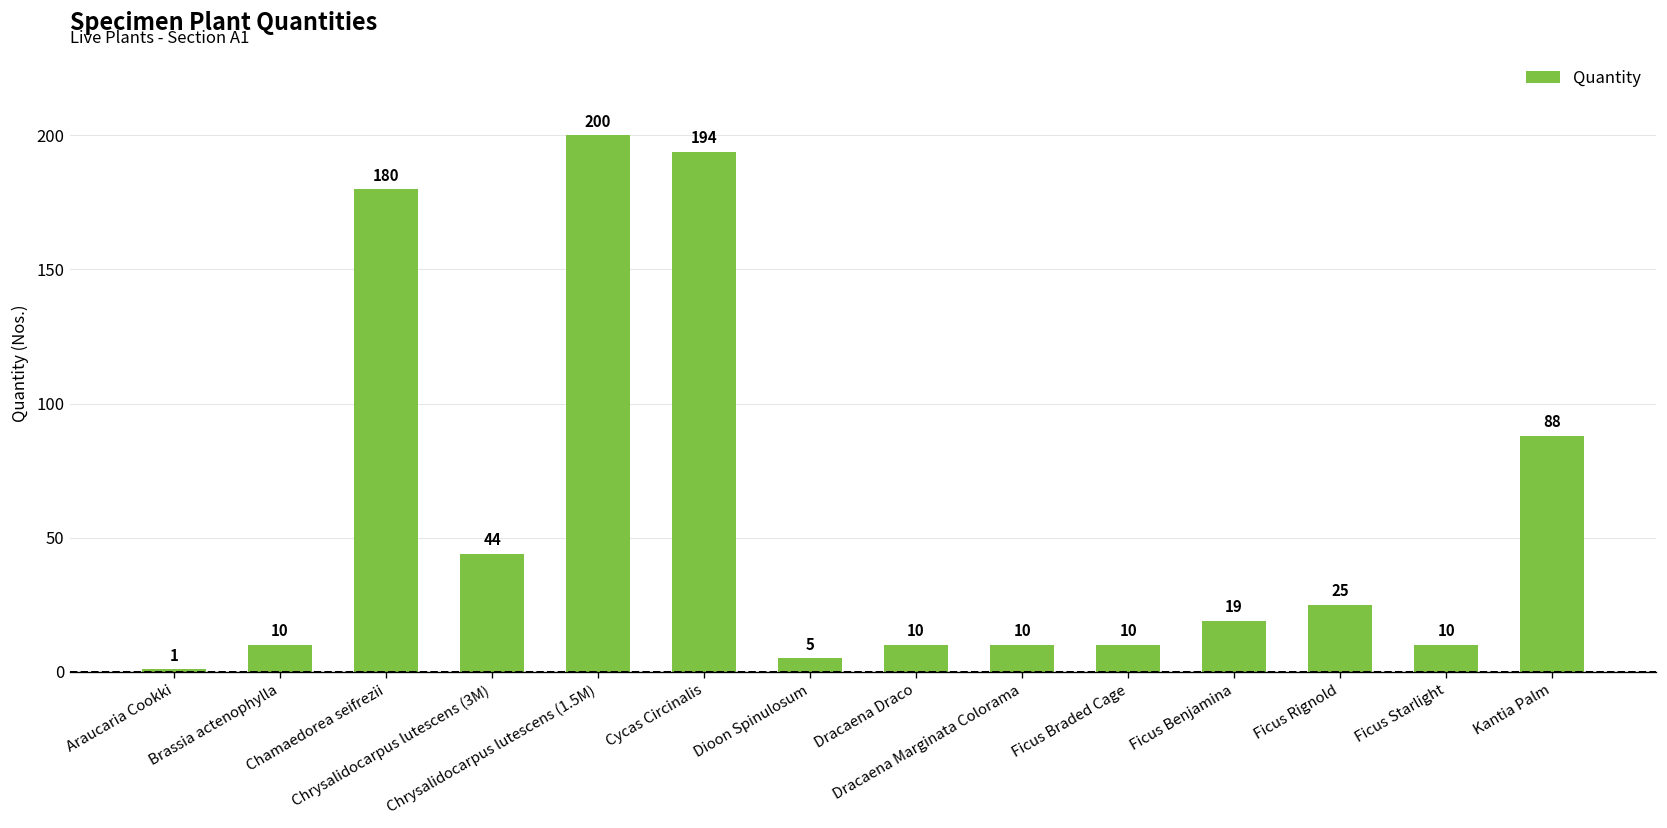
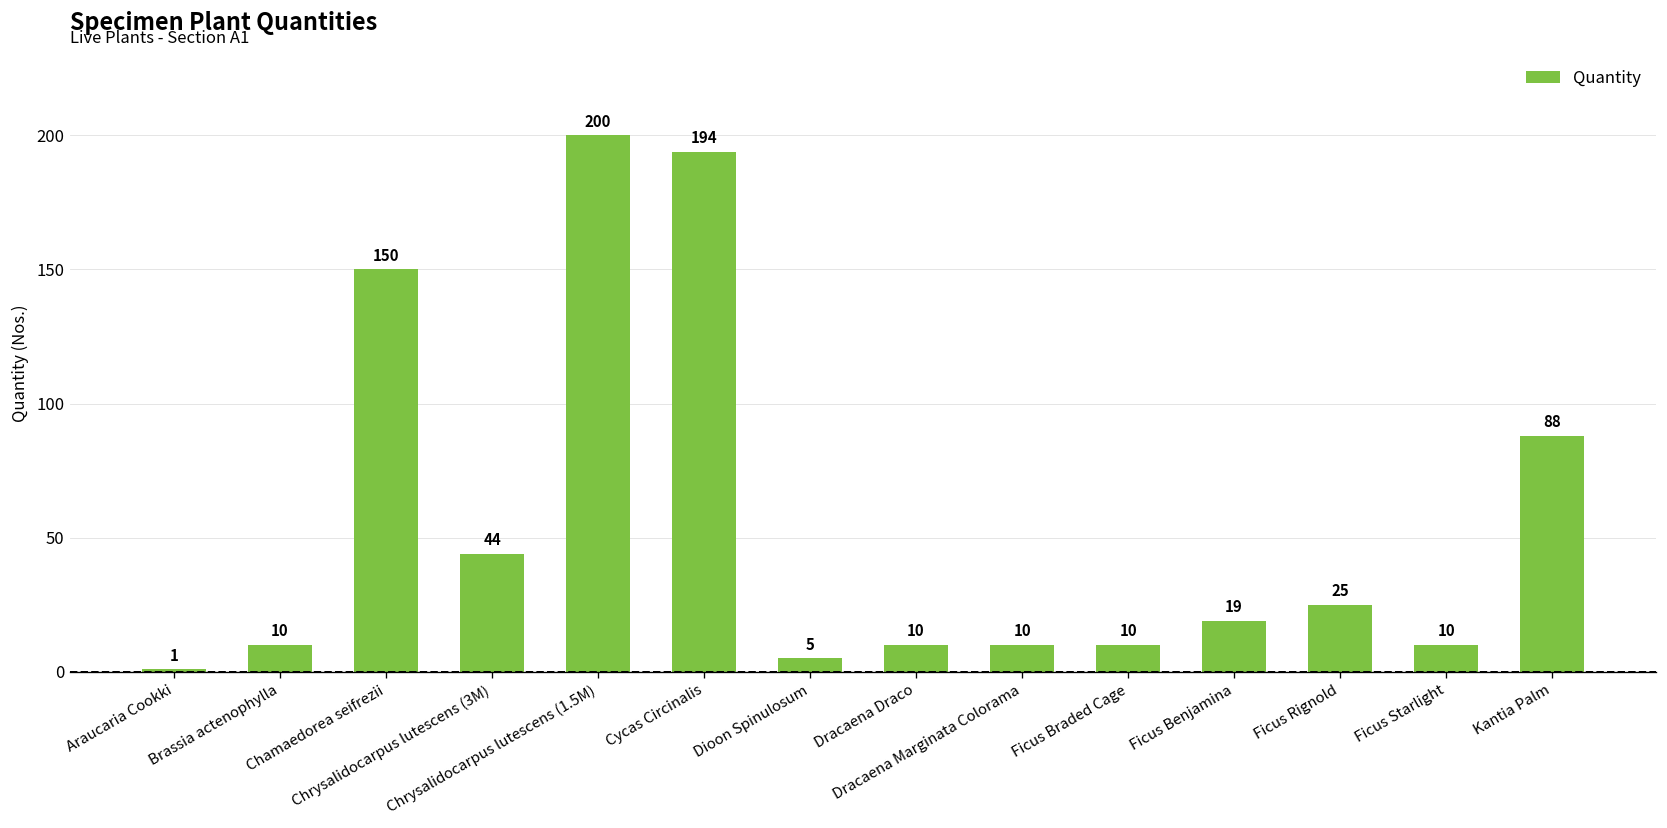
  {
    "Araucaria Cookki": 1,
    "Brassia actenophylla": 10,
-   "Chamaedorea seifrezii": 180,
+   "Chamaedorea seifrezii": 150,
    "Chrysalidocarpus lutescens (3M)": 44,
    "Chrysalidocarpus lutescens (1.5M)": 200,
    "Cycas Circinalis": 194,
    "Dioon Spinulosum": 5,
    "Dracaena Draco": 10,
    "Dracaena Marginata Colorama": 10,
    "Ficus Braded Cage": 10,
    "Ficus Benjamina": 19,
    "Ficus Rignold": 25,
    "Ficus Starlight": 10,
    "Kantia Palm": 88
  }
